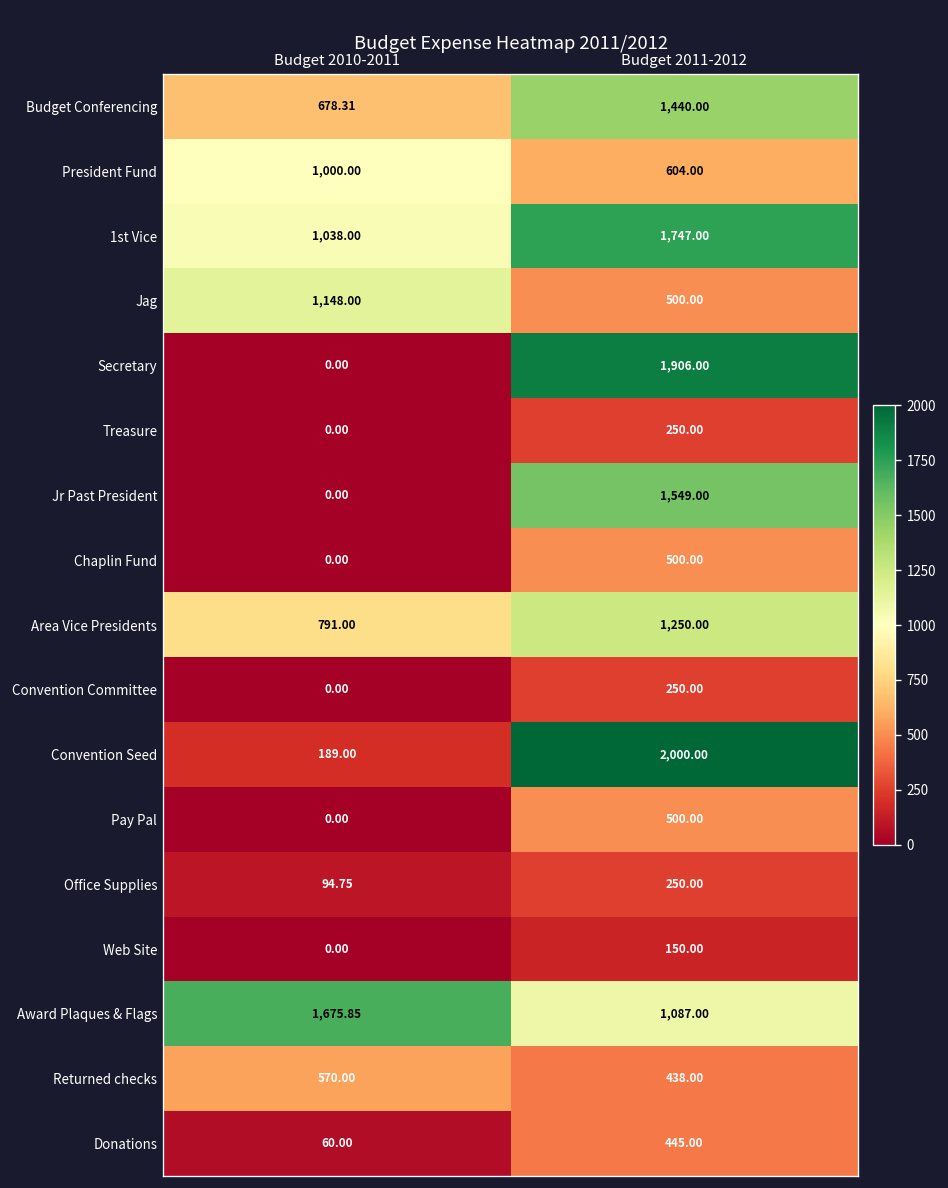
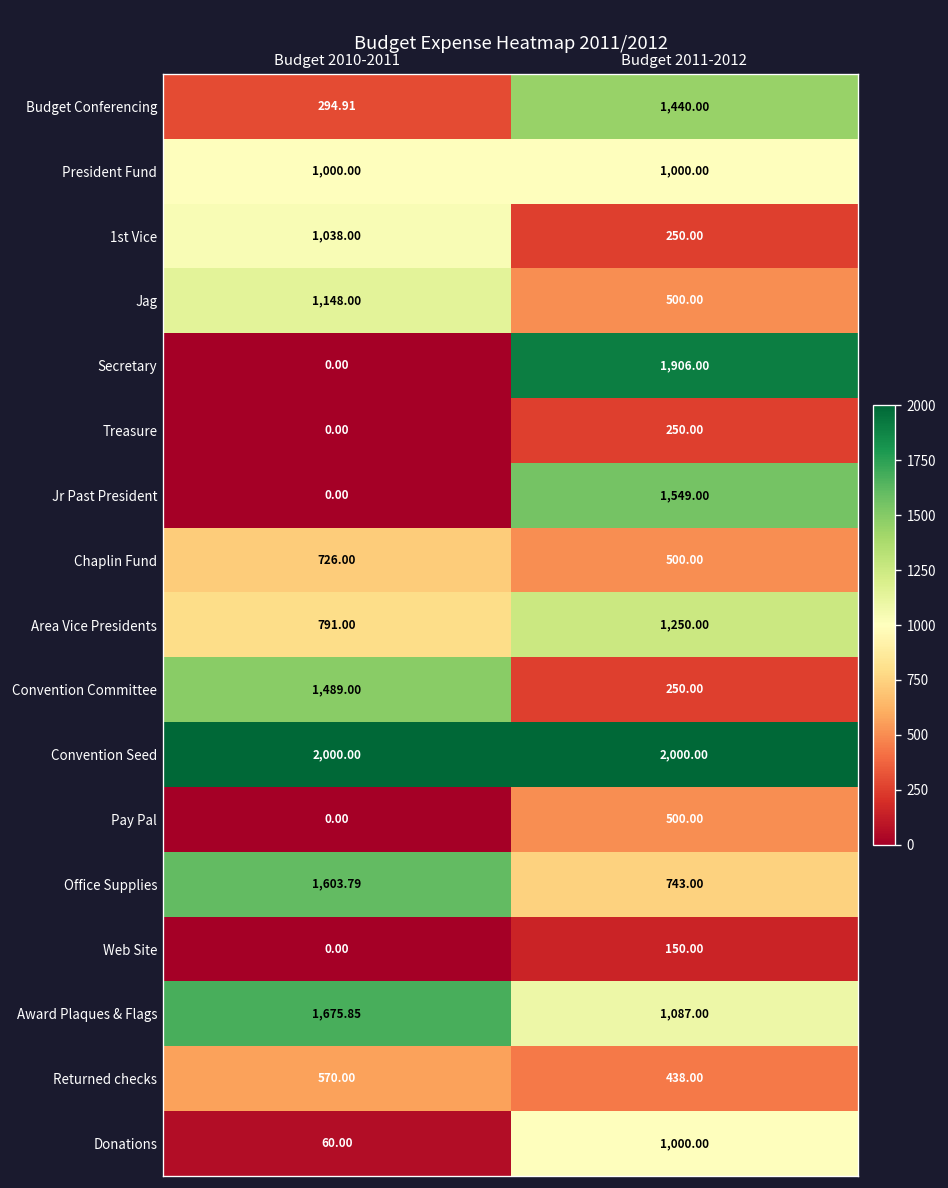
  {
    "Budget Conferencing": {
-     "Budget 2010-2011": "678.31",
+     "Budget 2010-2011": "294.91",
      "Budget 2011-2012": "1,440.00"
    },
    "President Fund": {
      "Budget 2010-2011": "1,000.00",
-     "Budget 2011-2012": "604.00"
+     "Budget 2011-2012": "1,000.00"
    },
    "1st Vice": {
      "Budget 2010-2011": "1,038.00",
-     "Budget 2011-2012": "1,747.00"
+     "Budget 2011-2012": "250.00"
    },
    "Jag": {
      "Budget 2010-2011": "1,148.00",
      "Budget 2011-2012": "500.00"
    },
    "Secretary": {
      "Budget 2010-2011": "0.00",
      "Budget 2011-2012": "1,906.00"
    },
    "Treasure": {
      "Budget 2010-2011": "0.00",
      "Budget 2011-2012": "250.00"
    },
    "Jr Past President": {
      "Budget 2010-2011": "0.00",
      "Budget 2011-2012": "1,549.00"
    },
    "Chaplin Fund": {
-     "Budget 2010-2011": "0.00",
+     "Budget 2010-2011": "726.00",
      "Budget 2011-2012": "500.00"
    },
    "Area Vice Presidents": {
      "Budget 2010-2011": "791.00",
      "Budget 2011-2012": "1,250.00"
    },
    "Convention Committee": {
-     "Budget 2010-2011": "0.00",
+     "Budget 2010-2011": "1,489.00",
      "Budget 2011-2012": "250.00"
    },
    "Convention Seed": {
-     "Budget 2010-2011": "189.00",
+     "Budget 2010-2011": "2,000.00",
      "Budget 2011-2012": "2,000.00"
    },
    "Pay Pal": {
      "Budget 2010-2011": "0.00",
      "Budget 2011-2012": "500.00"
    },
    "Office Supplies": {
-     "Budget 2010-2011": "94.75",
-     "Budget 2011-2012": "250.00"
+     "Budget 2010-2011": "1,603.79",
+     "Budget 2011-2012": "743.00"
    },
    "Web Site": {
      "Budget 2010-2011": "0.00",
      "Budget 2011-2012": "150.00"
    },
    "Award Plaques & Flags": {
      "Budget 2010-2011": "1,675.85",
      "Budget 2011-2012": "1,087.00"
    },
    "Returned checks": {
      "Budget 2010-2011": "570.00",
      "Budget 2011-2012": "438.00"
    },
    "Donations": {
      "Budget 2010-2011": "60.00",
-     "Budget 2011-2012": "445.00"
+     "Budget 2011-2012": "1,000.00"
    }
  }
